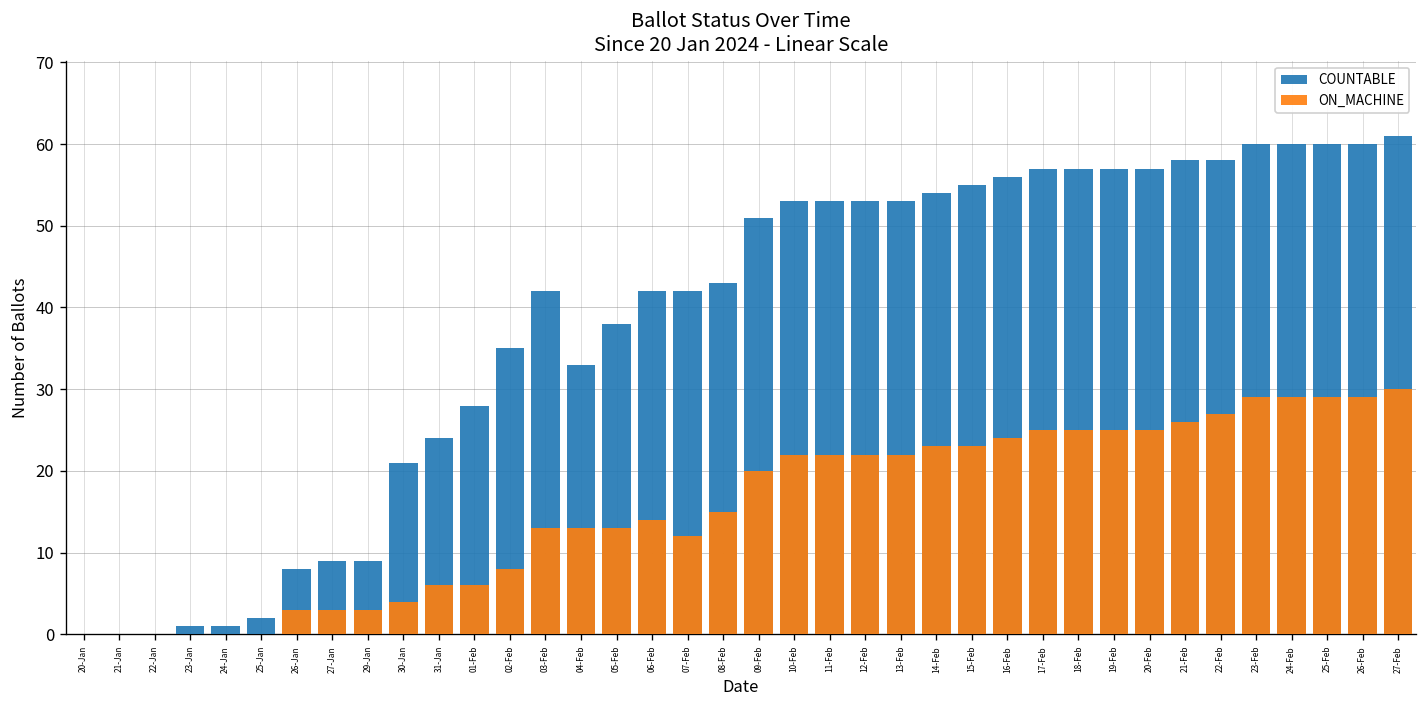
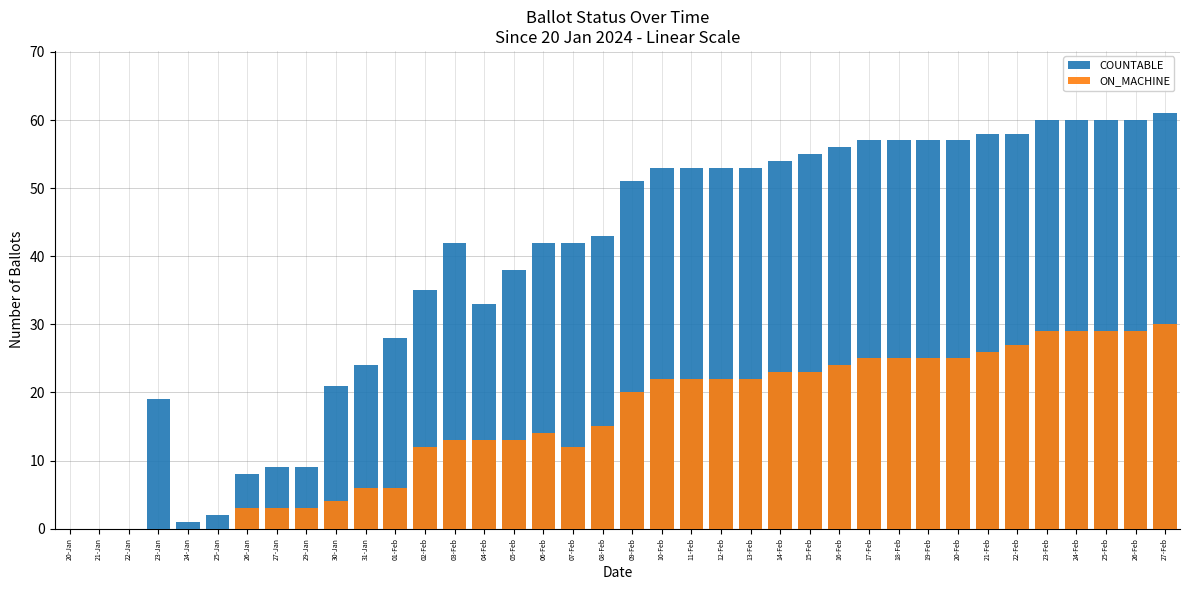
  {
    "COUNTABLE": {
      "20-Jan": 0,
      "21-Jan": 0,
      "22-Jan": 0,
-     "23-Jan": 1,
+     "23-Jan": 19,
      "24-Jan": 1,
      "25-Jan": 2,
      "26-Jan": 8,
      "27-Jan": 9,
      "29-Jan": 9,
      "30-Jan": 21,
      "31-Jan": 24,
      "01-Feb": 28,
      "02-Feb": 35,
      "03-Feb": 42,
      "04-Feb": 33,
      "05-Feb": 38,
      "06-Feb": 42,
      "07-Feb": 42,
      "08-Feb": 43,
      "09-Feb": 51,
      "10-Feb": 53,
      "11-Feb": 53,
      "12-Feb": 53,
      "13-Feb": 53,
      "14-Feb": 54,
      "15-Feb": 55,
      "16-Feb": 56,
      "17-Feb": 57,
      "18-Feb": 57,
      "19-Feb": 57,
      "20-Feb": 57,
      "21-Feb": 58,
      "22-Feb": 58,
      "23-Feb": 60,
      "24-Feb": 60,
      "25-Feb": 60,
      "26-Feb": 60,
      "27-Feb": 61
    },
    "ON_MACHINE": {
      "20-Jan": 0,
      "21-Jan": 0,
      "22-Jan": 0,
      "23-Jan": 0,
      "24-Jan": 0,
      "25-Jan": 0,
-     "02-Feb": 8
+     "02-Feb": 12
    }
  }
